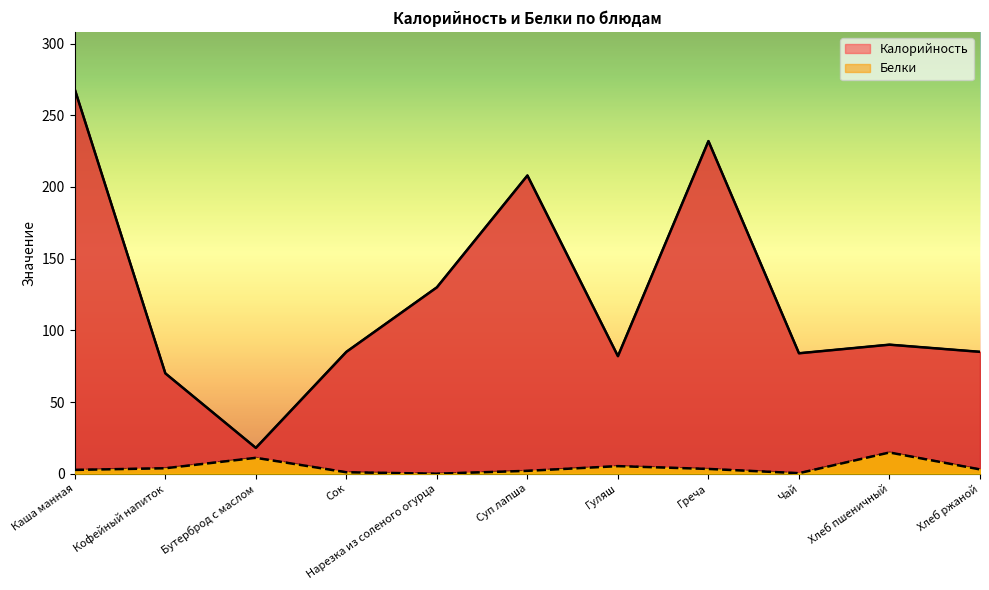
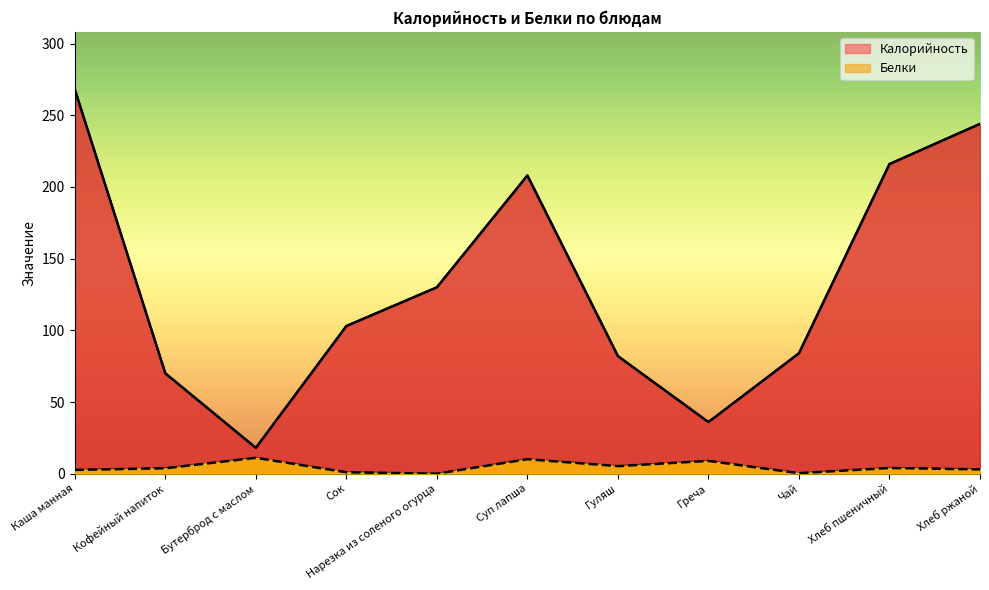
  {
    "Калорийность": {
      "Каша манная": 268,
      "Кофейный напиток": 70,
      "Бутерброд с маслом": 18,
-     "Сок": 85,
+     "Сок": 103,
      "Нарезка из соленого огурца": 130,
      "Суп лапша": 208,
      "Гуляш": 82,
-     "Греча": 232,
+     "Греча": 36,
      "Чай": 84,
-     "Хлеб пшеничный": 90,
-     "Хлеб ржаной": 85
+     "Хлеб пшеничный": 216,
+     "Хлеб ржаной": 244
    },
    "Белки": {
      "Каша манная": 3,
      "Кофейный напиток": 4,
      "Бутерброд с маслом": 11,
      "Сок": 1,
      "Нарезка из соленого огурца": 0,
-     "Суп лапша": 2,
+     "Суп лапша": 10,
      "Гуляш": 5,
-     "Греча": 3,
+     "Греча": 9,
      "Чай": 0,
-     "Хлеб пшеничный": 15,
+     "Хлеб пшеничный": 4,
      "Хлеб ржаной": 3
    }
  }
